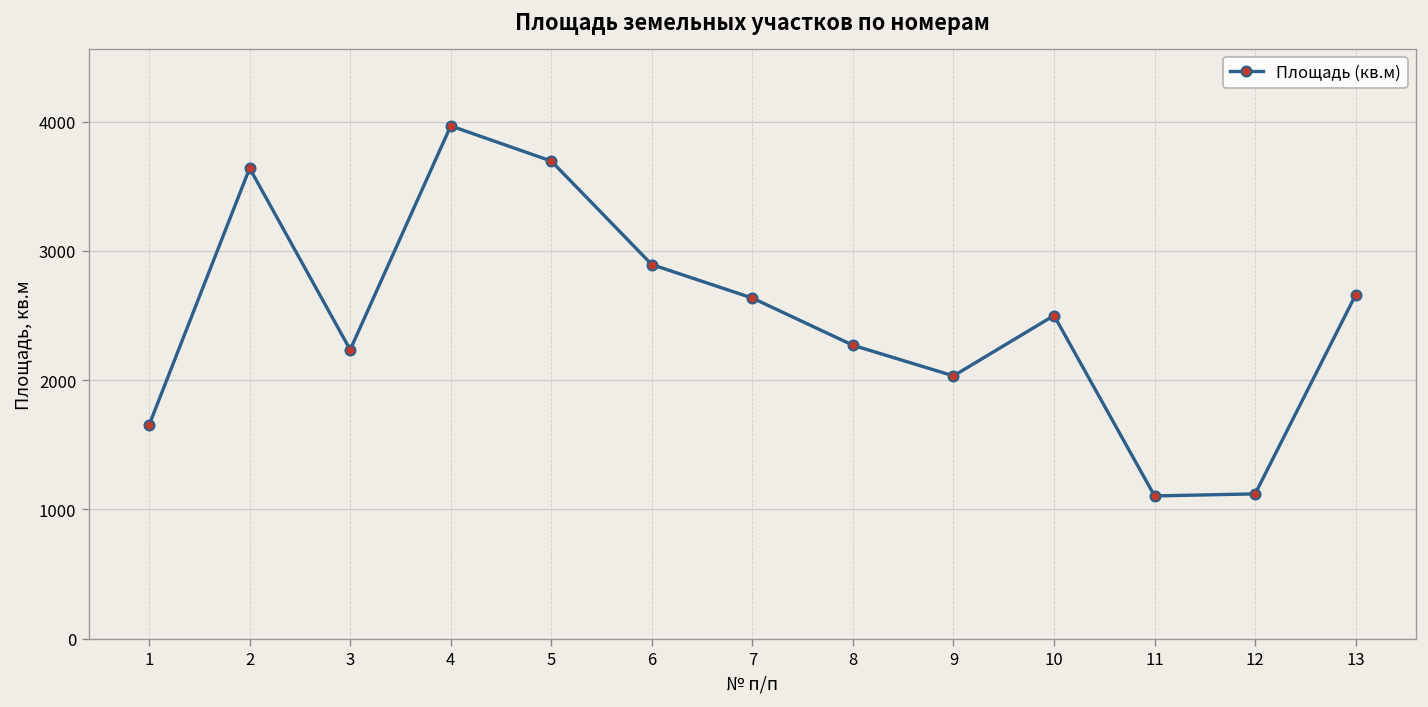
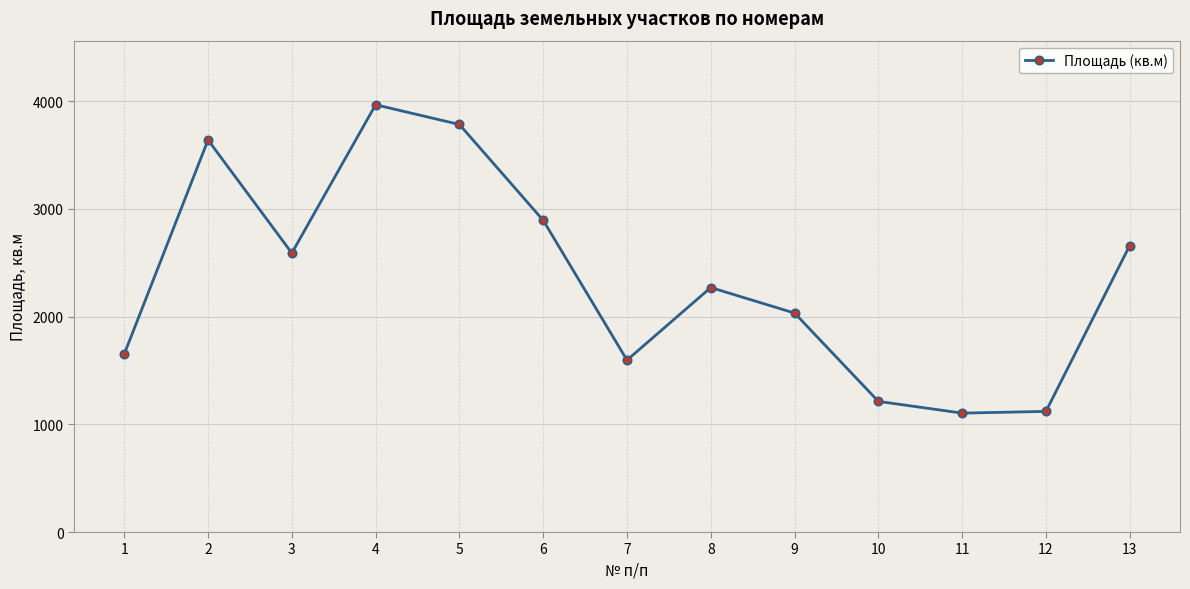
  {
    "1": 1650,
    "2": 3640,
-   "3": 2240,
+   "3": 2590,
    "4": 3970,
-   "5": 3700,
+   "5": 3780,
    "6": 2890,
-   "7": 2640,
+   "7": 1600,
    "8": 2270,
    "9": 2030,
-   "10": 2500,
+   "10": 1210,
    "11": 1100,
    "12": 1120,
    "13": 2660
  }
